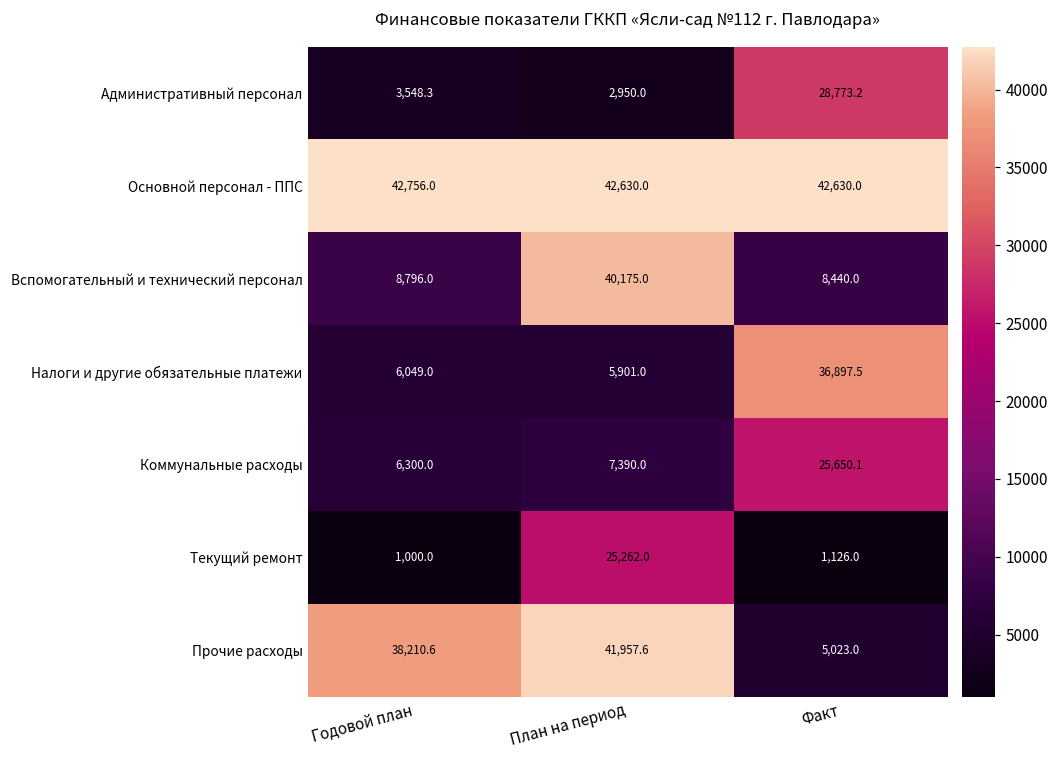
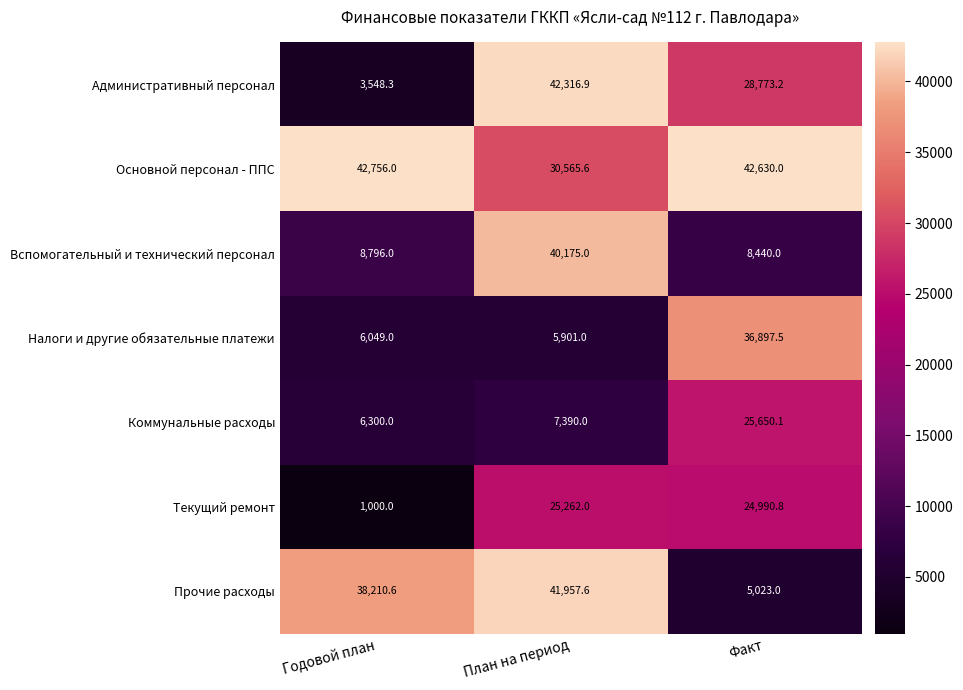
  {
    "Административный персонал": {
      "Годовой план": "3,548.3",
-     "План на период": "2,950.0",
+     "План на период": "42,316.9",
      "Факт": "28,773.2"
    },
    "Основной персонал - ППС": {
      "Годовой план": "42,756.0",
-     "План на период": "42,630.0",
+     "План на период": "30,565.6",
      "Факт": "42,630.0"
    },
    "Вспомогательный и технический персонал": {
      "Годовой план": "8,796.0",
      "План на период": "40,175.0",
      "Факт": "8,440.0"
    },
    "Налоги и другие обязательные платежи": {
      "Годовой план": "6,049.0",
      "План на период": "5,901.0",
      "Факт": "36,897.5"
    },
    "Коммунальные расходы": {
      "Годовой план": "6,300.0",
      "План на период": "7,390.0",
      "Факт": "25,650.1"
    },
    "Текущий ремонт": {
      "Годовой план": "1,000.0",
      "План на период": "25,262.0",
-     "Факт": "1,126.0"
+     "Факт": "24,990.8"
    },
    "Прочие расходы": {
      "Годовой план": "38,210.6",
      "План на период": "41,957.6",
      "Факт": "5,023.0"
    }
  }
